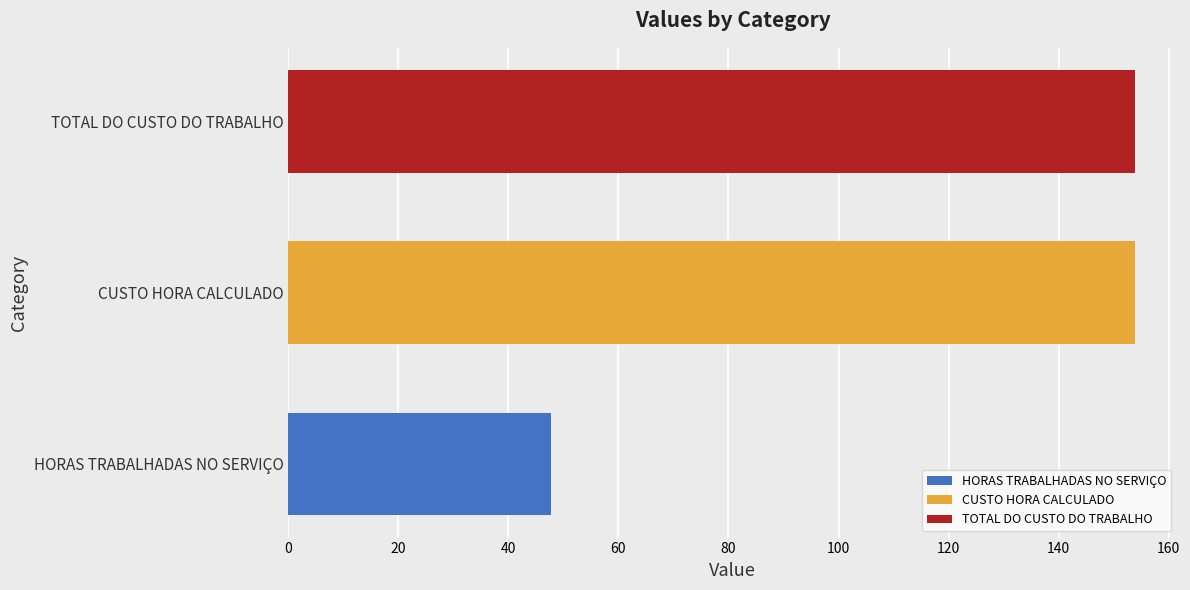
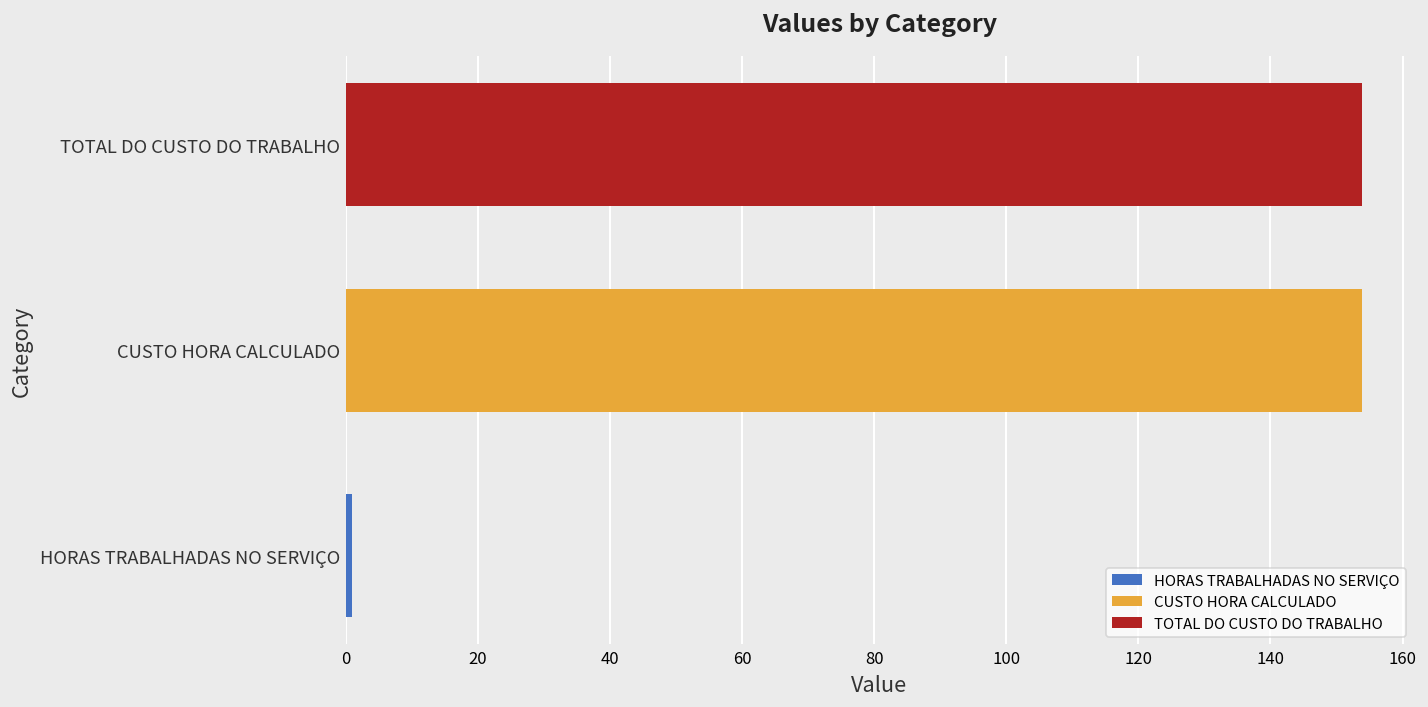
  {
    "TOTAL DO CUSTO DO TRABALHO": 154,
    "CUSTO HORA CALCULADO": 154,
-   "HORAS TRABALHADAS NO SERVIÇO": 48
+   "HORAS TRABALHADAS NO SERVIÇO": 1
  }
